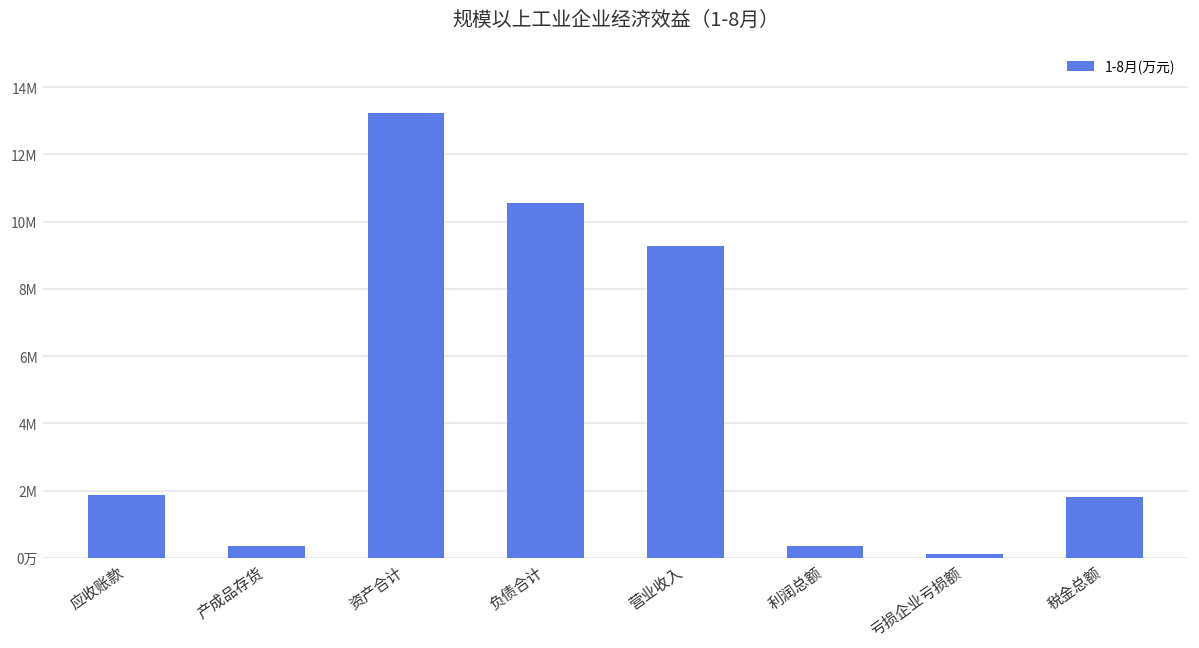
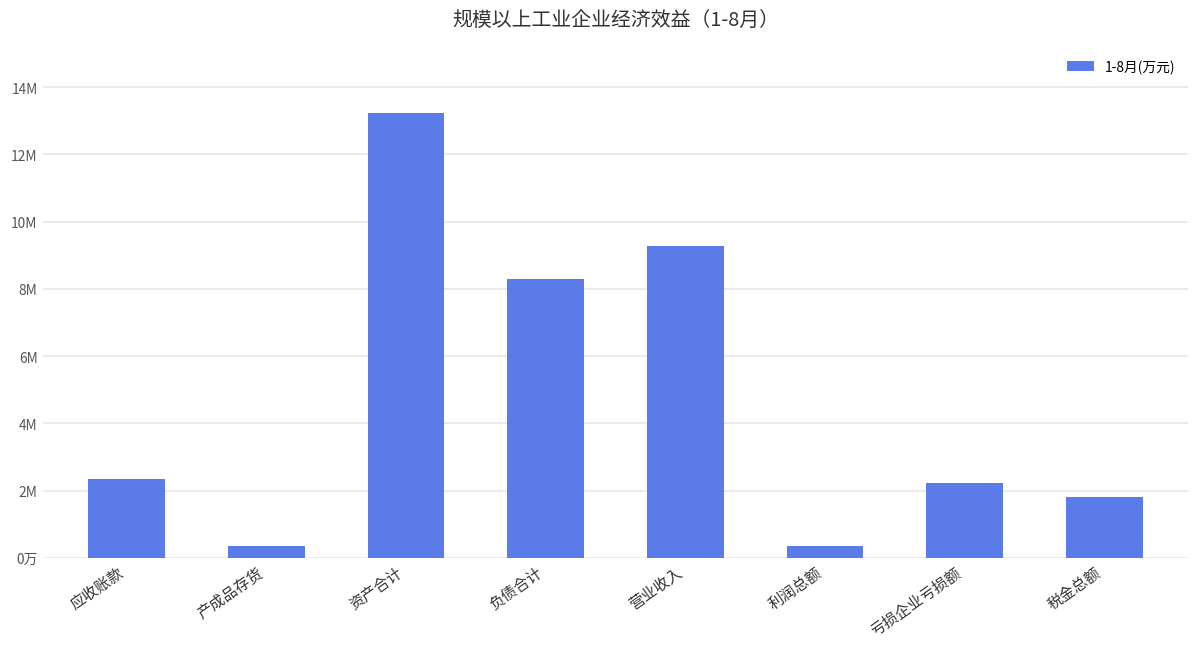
  {
-   "应收账款": 1900000,
+   "应收账款": 2300000,
    "产成品存货": 400000,
    "资产合计": 13200000,
-   "负债合计": 10600000,
+   "负债合计": 8300000,
    "营业收入": 9300000,
    "利润总额": 400000,
-   "亏损企业亏损额": 100000,
+   "亏损企业亏损额": 2200000,
    "税金总额": 1800000
  }
